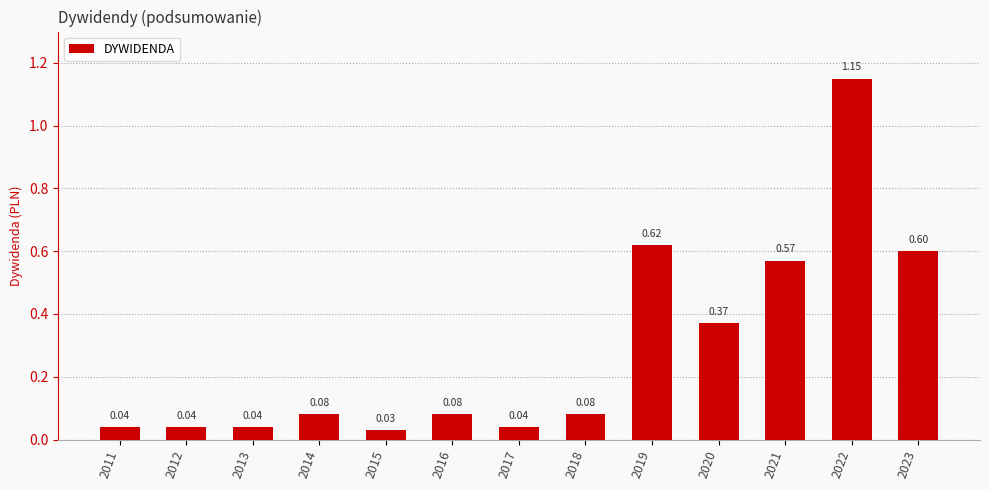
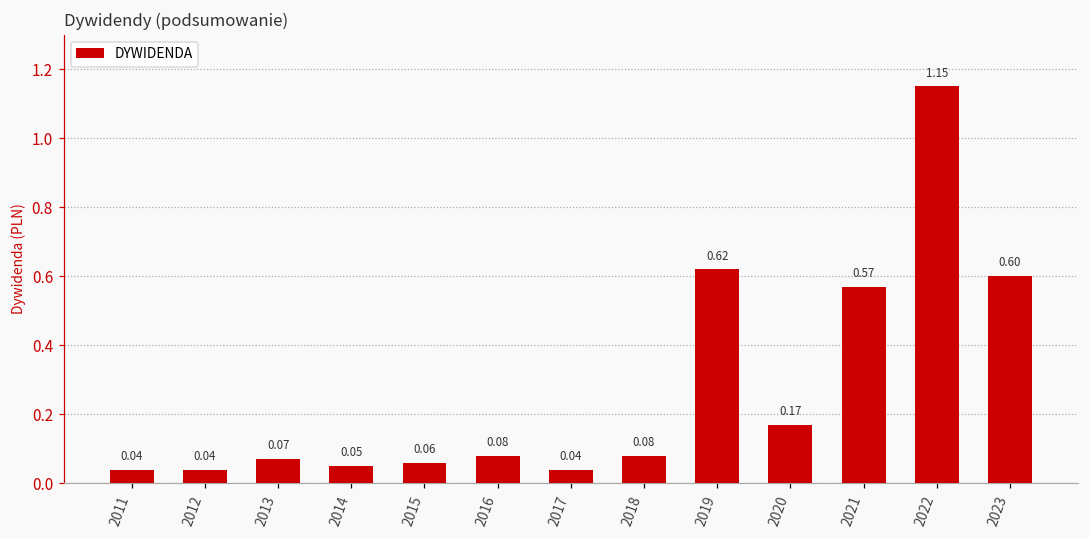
  {
    "2011": 0.04,
    "2012": 0.04,
-   "2013": 0.04,
-   "2014": 0.08,
-   "2015": 0.03,
+   "2013": 0.07,
+   "2014": 0.05,
+   "2015": 0.06,
    "2016": 0.08,
    "2017": 0.04,
    "2018": 0.08,
    "2019": 0.62,
-   "2020": 0.37,
+   "2020": 0.17,
    "2021": 0.57,
    "2022": 1.15,
    "2023": 0.60
  }
